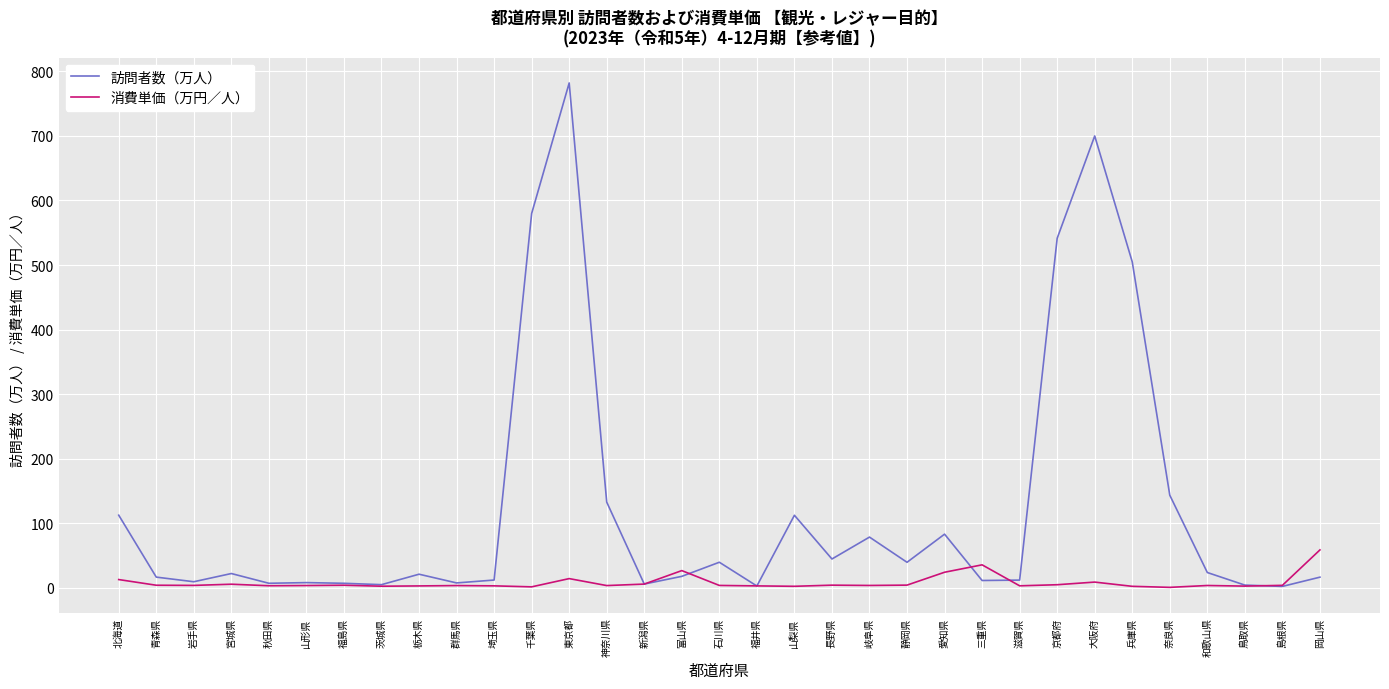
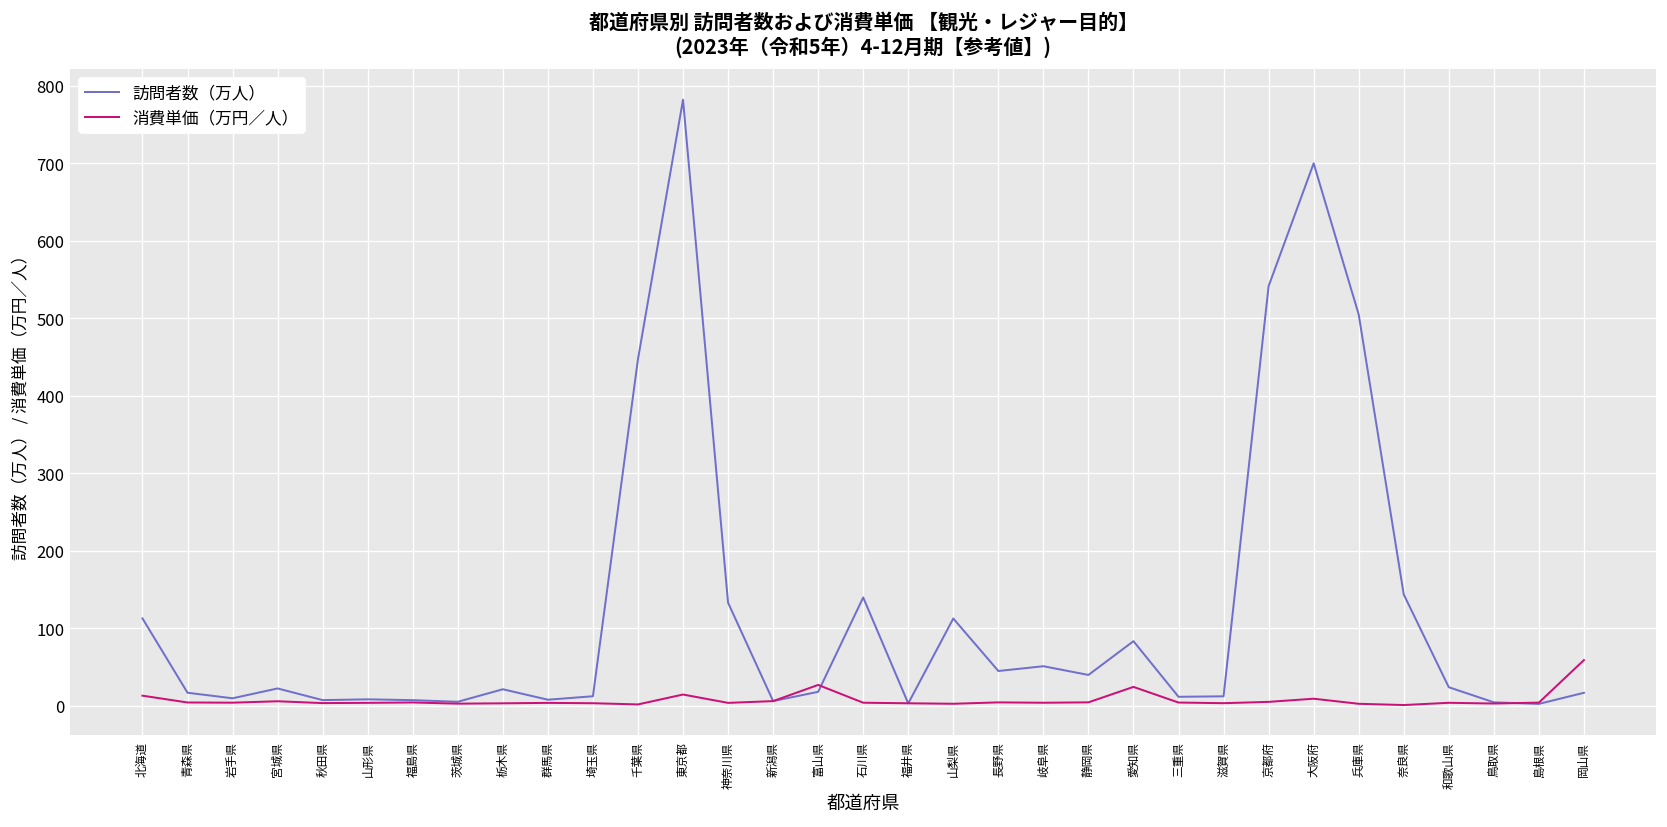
  {
    "訪問者数（万人）": {
      "北海道": 110,
      "青森県": 20,
      "岩手県": 10,
      "宮城県": 20,
      "山形県": 10,
      "栃木県": 20,
      "群馬県": 10,
      "埼玉県": 10,
-     "千葉県": 580,
+     "千葉県": 450,
      "東京都": 780,
      "神奈川県": 130,
      "富山県": 20,
-     "石川県": 40,
+     "石川県": 140,
      "山梨県": 110,
      "長野県": 40,
-     "岐阜県": 80,
+     "岐阜県": 50,
      "静岡県": 40,
      "愛知県": 80,
      "三重県": 10,
      "滋賀県": 10,
      "京都府": 540,
      "大阪府": 700,
      "兵庫県": 500,
      "奈良県": 140,
      "和歌山県": 20,
      "岡山県": 20
    },
    "消費単価（万円／人）": {
      "北海道": 10,
      "青森県": 0,
      "岩手県": 0,
      "宮城県": 10,
      "山形県": 0,
      "栃木県": 0,
      "群馬県": 0,
      "埼玉県": 0,
      "千葉県": 0,
      "東京都": 10,
      "神奈川県": 0,
      "富山県": 30,
      "石川県": 0,
      "山梨県": 0,
      "長野県": 0,
      "岐阜県": 0,
      "静岡県": 0,
      "愛知県": 20,
-     "三重県": 40,
+     "三重県": 0,
      "滋賀県": 0,
      "京都府": 0,
      "大阪府": 10,
      "兵庫県": 0,
      "奈良県": 0,
      "和歌山県": 0,
      "岡山県": 60
    }
  }
